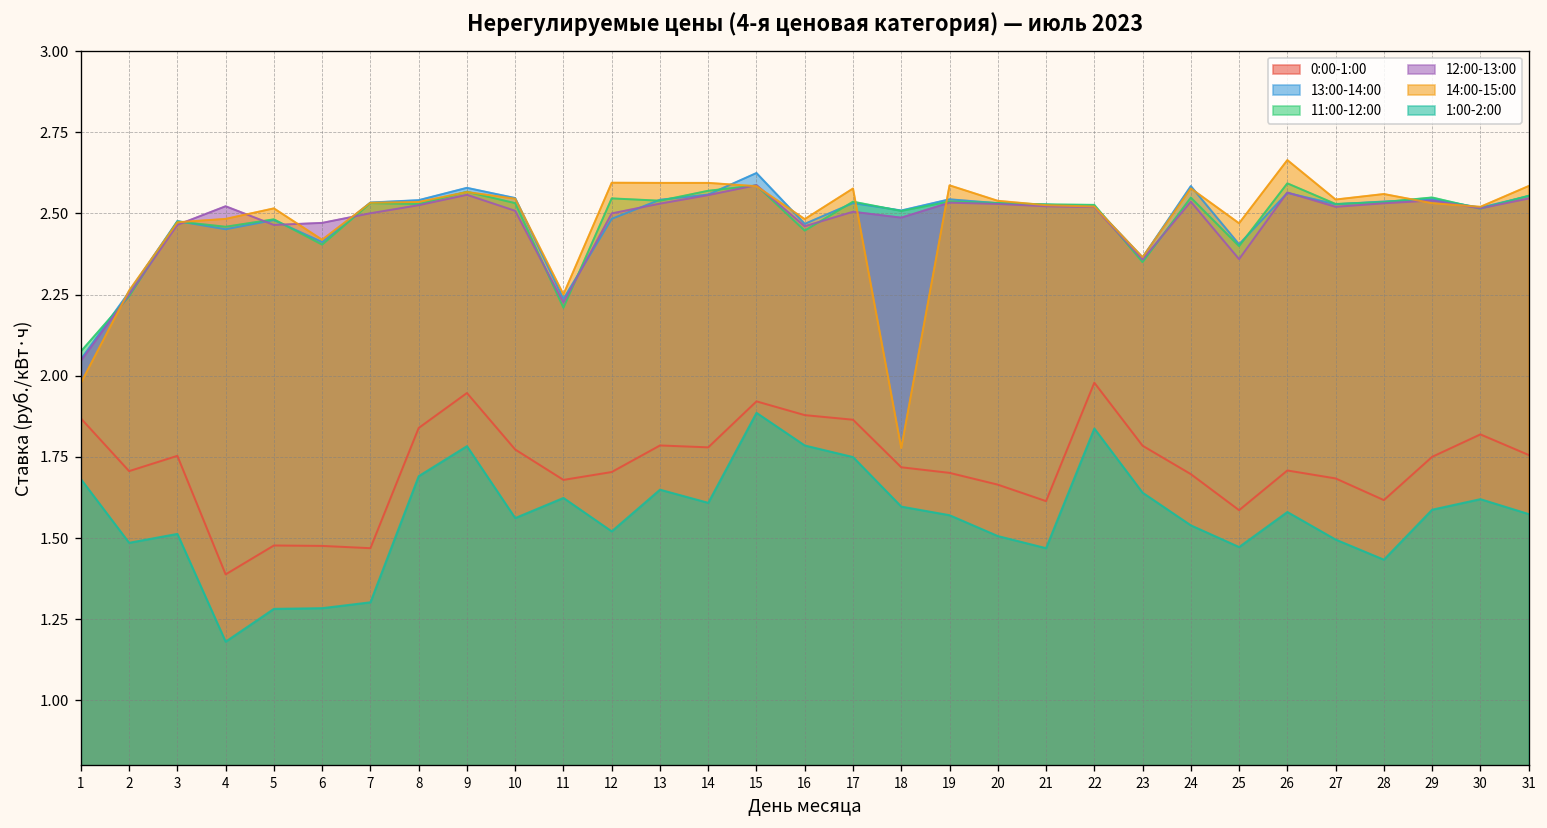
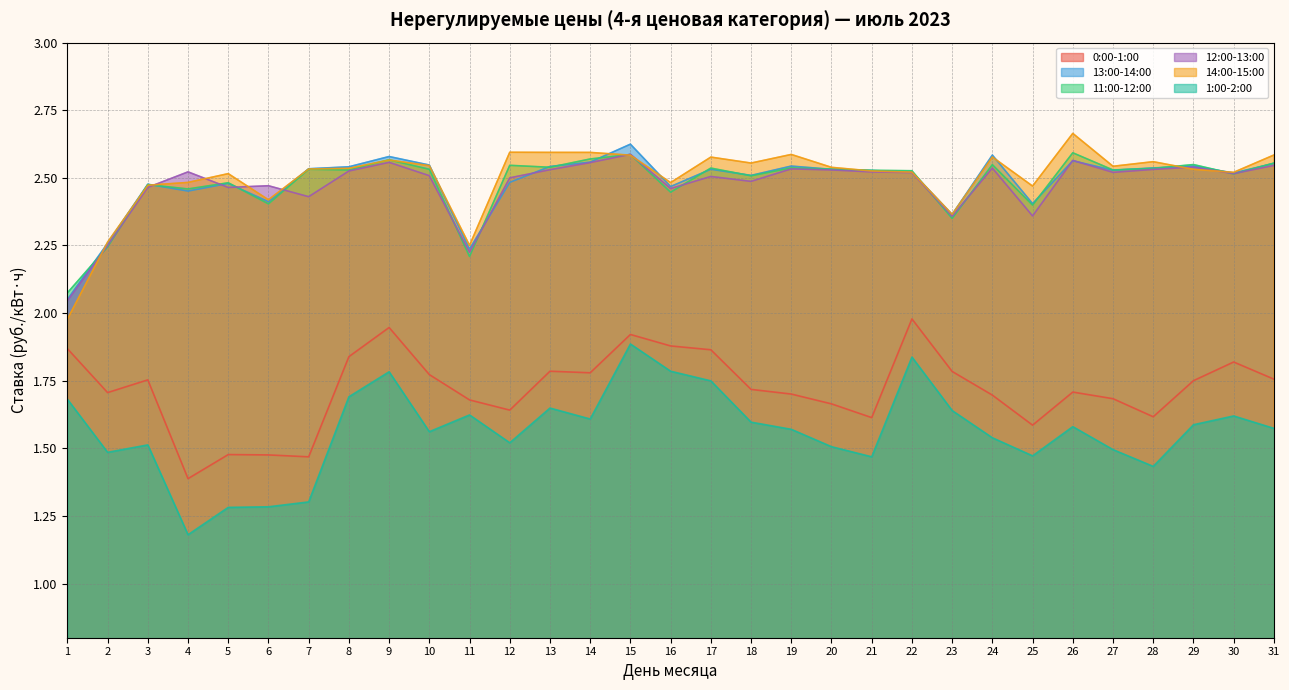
  {
    "0:00-1:00": {
      "1": 1.87,
      "2": 1.71,
      "3": 1.75,
      "4": 1.39,
      "5": 1.48,
      "6": 1.48,
      "7": 1.47,
      "8": 1.84,
      "9": 1.95,
      "10": 1.77,
      "11": 1.68,
-     "12": 1.70,
+     "12": 1.64,
      "13": 1.79,
      "14": 1.78,
      "15": 1.92,
      "16": 1.88,
      "17": 1.86,
      "18": 1.72,
      "19": 1.70,
      "20": 1.66,
      "21": 1.61,
      "22": 1.98,
      "23": 1.78,
      "24": 1.70,
      "25": 1.59,
      "26": 1.71,
      "27": 1.68,
      "28": 1.62,
      "29": 1.75,
      "30": 1.82,
      "31": 1.76
    },
    "13:00-14:00": {
      "9": 2.58,
      "11": 2.24,
      "12": 2.48,
      "15": 2.62
    },
    "12:00-13:00": {
      "4": 2.52,
      "5": 2.46,
      "6": 2.47,
-     "7": 2.50,
+     "7": 2.43,
      "10": 2.51,
      "11": 2.23,
      "12": 2.50,
      "17": 2.51,
      "18": 2.49,
      "24": 2.54,
      "25": 2.36
    },
    "14:00-15:00": {
      "1": 1.98,
      "4": 2.48,
      "5": 2.52,
      "11": 2.25,
      "12": 2.59,
      "13": 2.59,
      "14": 2.59,
      "16": 2.48,
      "17": 2.58,
-     "18": 1.78,
+     "18": 2.55,
      "19": 2.59,
      "25": 2.47,
      "26": 2.66,
      "27": 2.54,
      "28": 2.56,
      "31": 2.58
    }
  }
